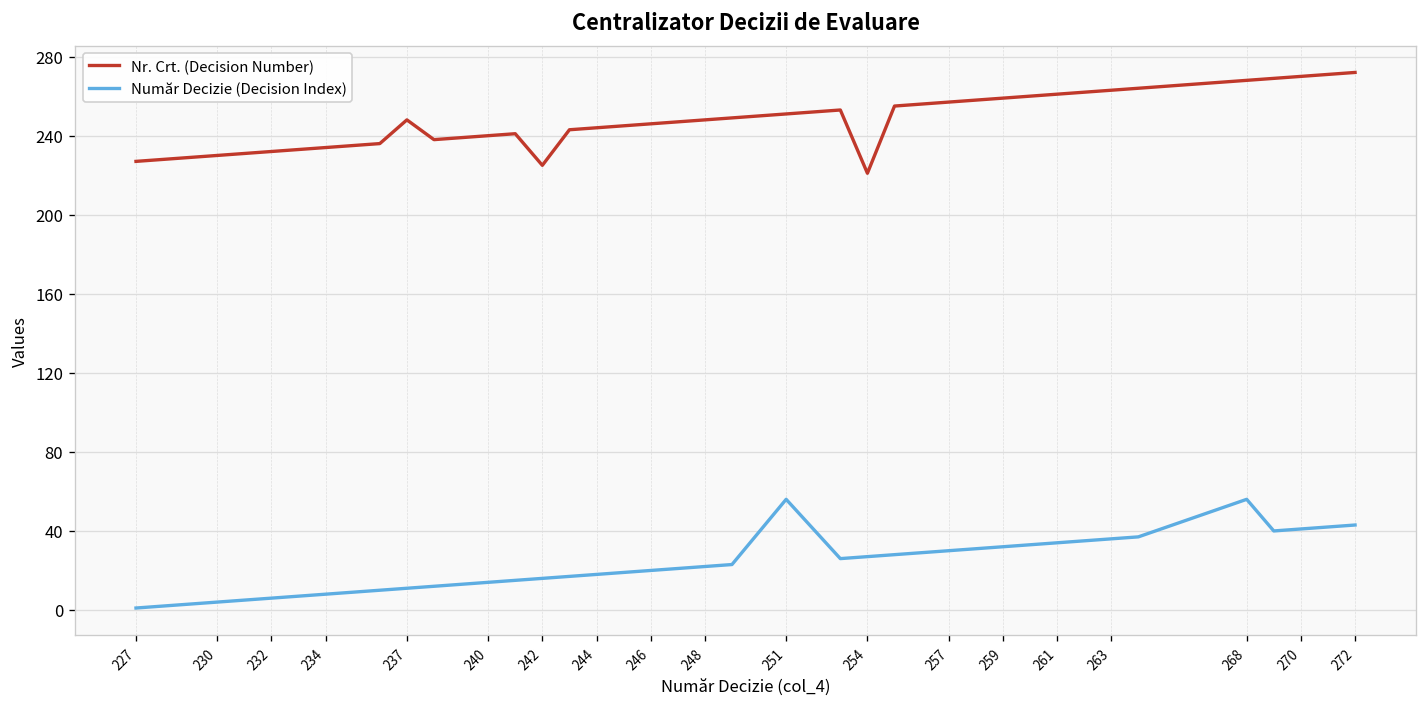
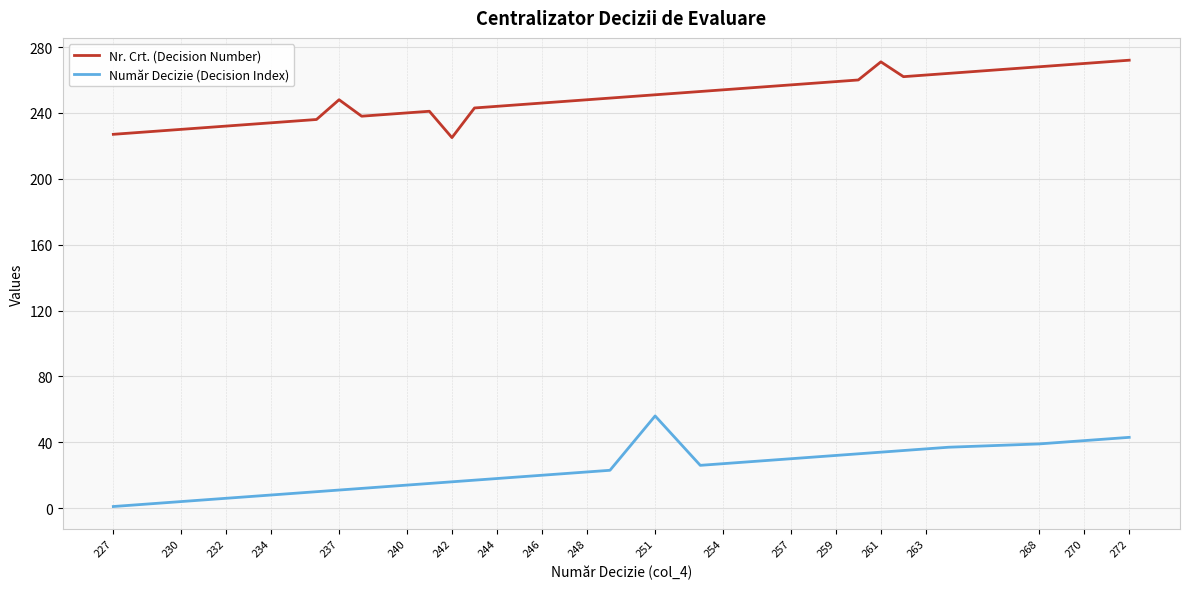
  {
    "Nr. Crt. (Decision Number)": {
      "227": 227,
      "230": 230,
      "232": 232,
      "234": 234,
      "237": 248,
      "240": 240,
      "242": 225,
      "244": 244,
      "246": 246,
      "248": 248,
      "251": 251,
-     "254": 221,
+     "254": 254,
      "257": 257,
      "259": 259,
-     "261": 261,
+     "261": 271,
      "263": 263,
      "268": 268,
      "270": 270,
      "272": 272
    },
    "Număr Decizie (Decision Index)": {
      "227": 1,
      "230": 4,
      "232": 6,
      "234": 8,
      "237": 11,
      "240": 14,
      "242": 16,
      "244": 18,
      "246": 20,
      "248": 22,
      "251": 56,
      "254": 27,
      "257": 30,
      "259": 32,
      "261": 34,
      "263": 36,
-     "268": 56,
+     "268": 39,
      "270": 41,
      "272": 43
    }
  }
